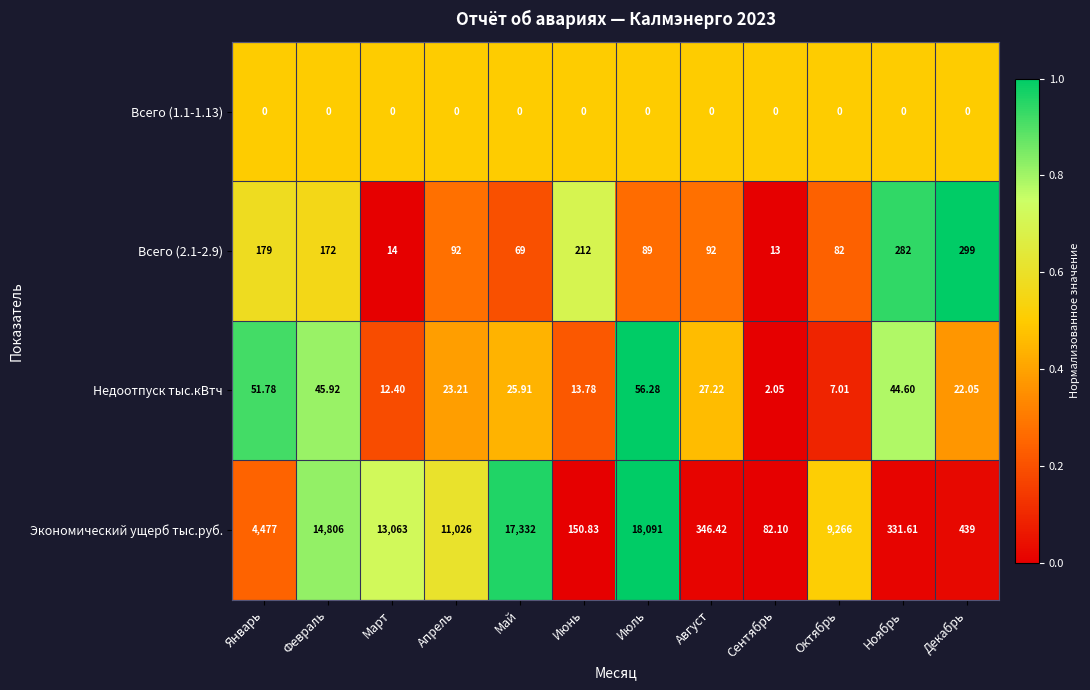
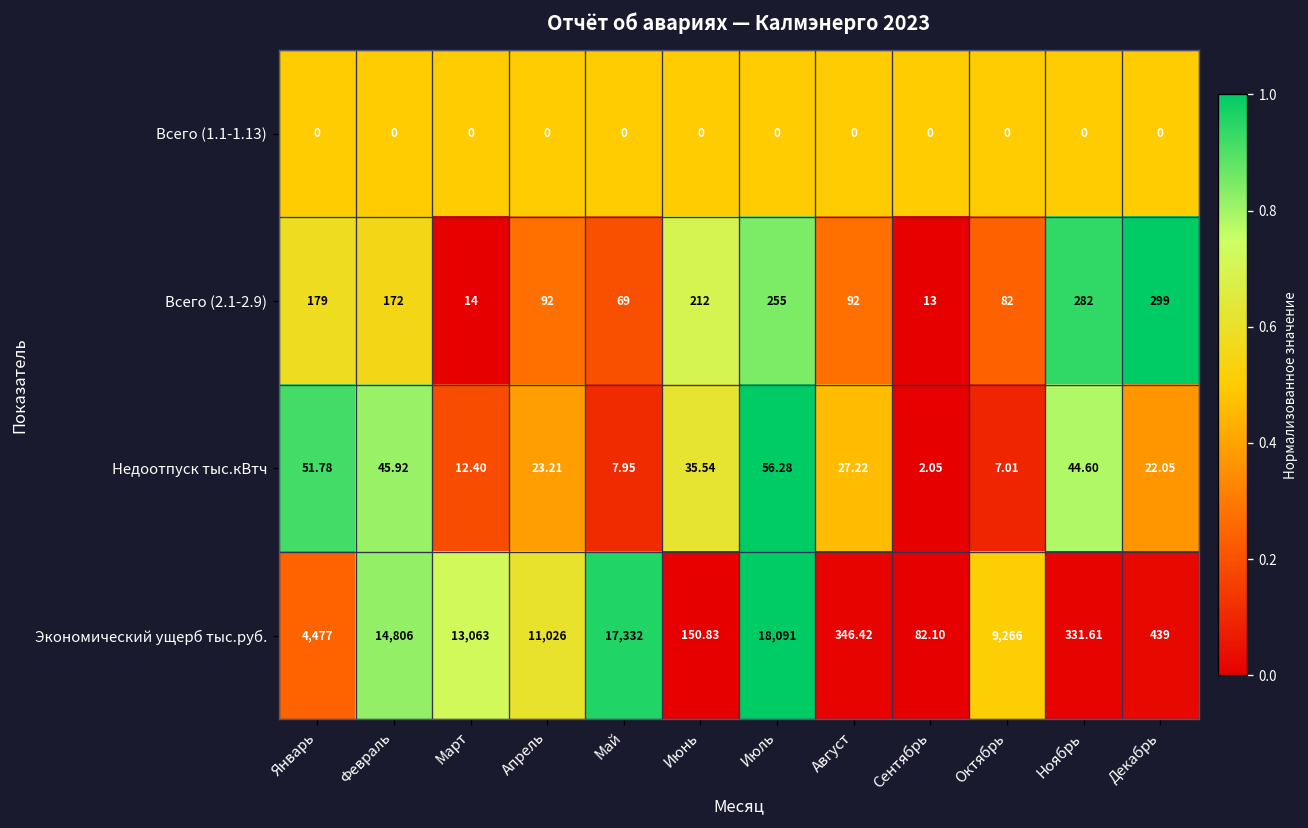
  {
    "Всего (1.1-1.13)": {
      "Январь": "0",
      "Февраль": "0",
      "Март": "0",
      "Апрель": "0",
      "Май": "0",
      "Июнь": "0",
      "Июль": "0",
      "Август": "0",
      "Сентябрь": "0",
      "Октябрь": "0",
      "Ноябрь": "0",
      "Декабрь": "0"
    },
    "Всего (2.1-2.9)": {
      "Январь": "179",
      "Февраль": "172",
      "Март": "14",
      "Апрель": "92",
      "Май": "69",
      "Июнь": "212",
-     "Июль": "89",
+     "Июль": "255",
      "Август": "92",
      "Сентябрь": "13",
      "Октябрь": "82",
      "Ноябрь": "282",
      "Декабрь": "299"
    },
    "Недоотпуск тыс.кВтч": {
      "Январь": "51.78",
      "Февраль": "45.92",
      "Март": "12.40",
      "Апрель": "23.21",
-     "Май": "25.91",
-     "Июнь": "13.78",
+     "Май": "7.95",
+     "Июнь": "35.54",
      "Июль": "56.28",
      "Август": "27.22",
      "Сентябрь": "2.05",
      "Октябрь": "7.01",
      "Ноябрь": "44.60",
      "Декабрь": "22.05"
    },
    "Экономический ущерб тыс.руб.": {
      "Январь": "4,477",
      "Февраль": "14,806",
      "Март": "13,063",
      "Апрель": "11,026",
      "Май": "17,332",
      "Июнь": "150.83",
      "Июль": "18,091",
      "Август": "346.42",
      "Сентябрь": "82.10",
      "Октябрь": "9,266",
      "Ноябрь": "331.61",
      "Декабрь": "439"
    }
  }
